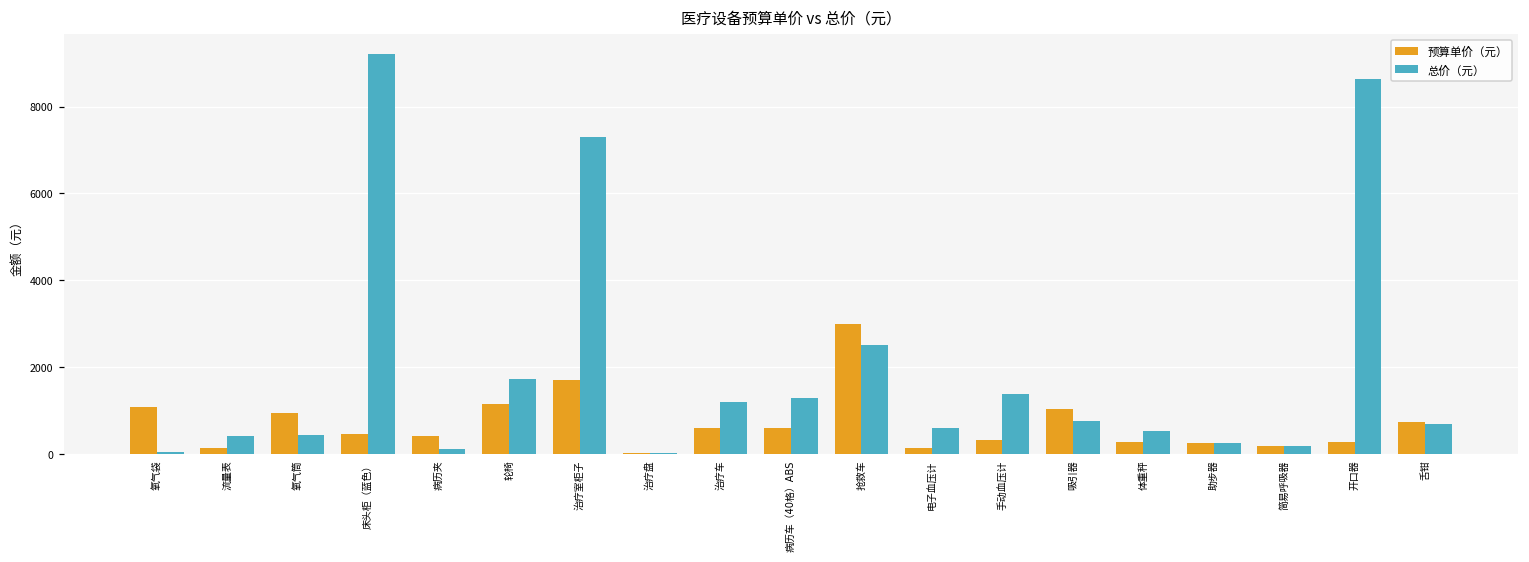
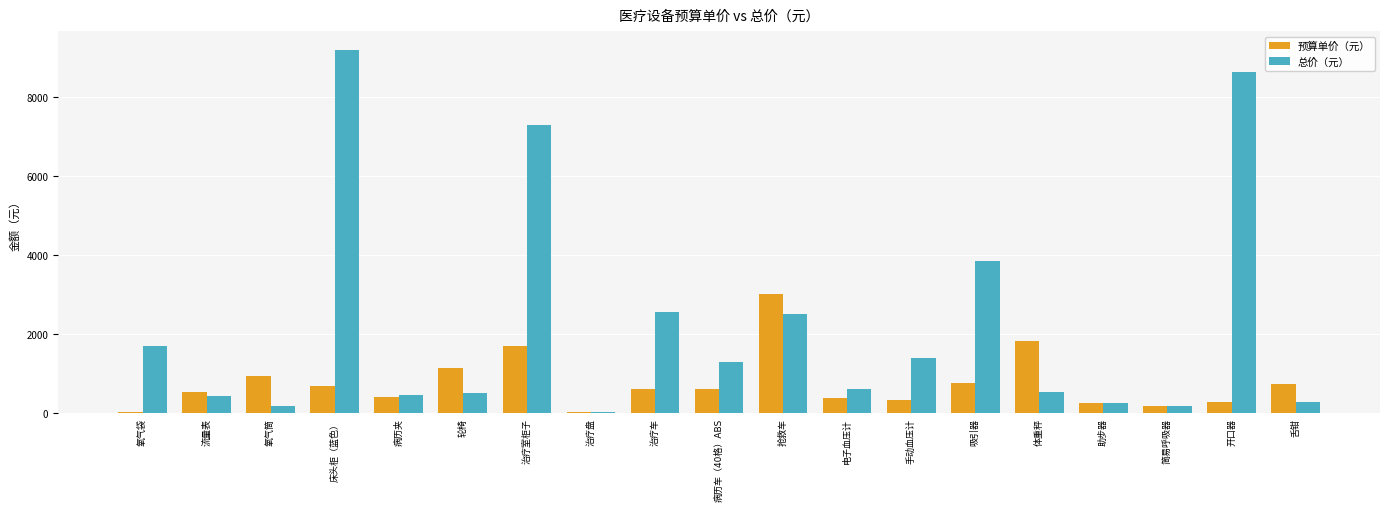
  {
    "预算单价（元）": {
-     "氧气袋": 1100,
-     "流量表": 200,
+     "氧气袋": 0,
+     "流量表": 500,
      "氧气筒": 900,
-     "床头柜（蓝色）": 500,
+     "床头柜（蓝色）": 700,
      "病历夹": 400,
      "轮椅": 1100,
      "治疗室柜子": 1700,
      "治疗车": 600,
      "病历车（40格）ABS": 600,
      "抢救车": 3000,
-     "电子血压计": 200,
+     "电子血压计": 400,
      "手动血压计": 300,
-     "吸引器": 1000,
-     "体重秤": 300,
+     "吸引器": 800,
+     "体重秤": 1800,
      "助步器": 300,
      "简易呼吸器": 200,
      "开口器": 300,
      "舌钳": 700
    },
    "总价（元）": {
-     "氧气袋": 0,
+     "氧气袋": 1700,
      "流量表": 400,
-     "氧气筒": 500,
+     "氧气筒": 200,
      "床头柜（蓝色）": 9200,
-     "病历夹": 100,
-     "轮椅": 1700,
+     "病历夹": 500,
+     "轮椅": 500,
      "治疗室柜子": 7300,
-     "治疗车": 1200,
+     "治疗车": 2500,
      "病历车（40格）ABS": 1300,
      "抢救车": 2500,
      "电子血压计": 600,
      "手动血压计": 1400,
-     "吸引器": 800,
+     "吸引器": 3800,
      "体重秤": 500,
      "助步器": 300,
      "简易呼吸器": 200,
      "开口器": 8600,
-     "舌钳": 700
+     "舌钳": 300
    }
  }
